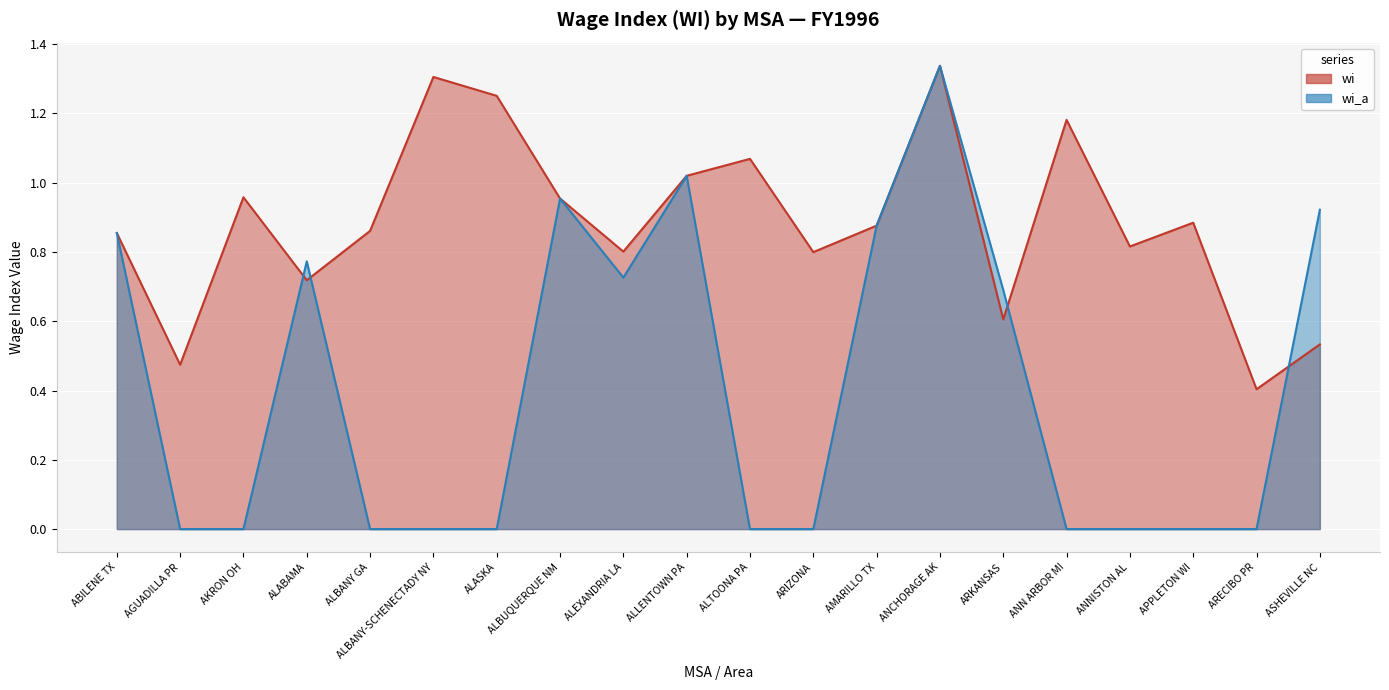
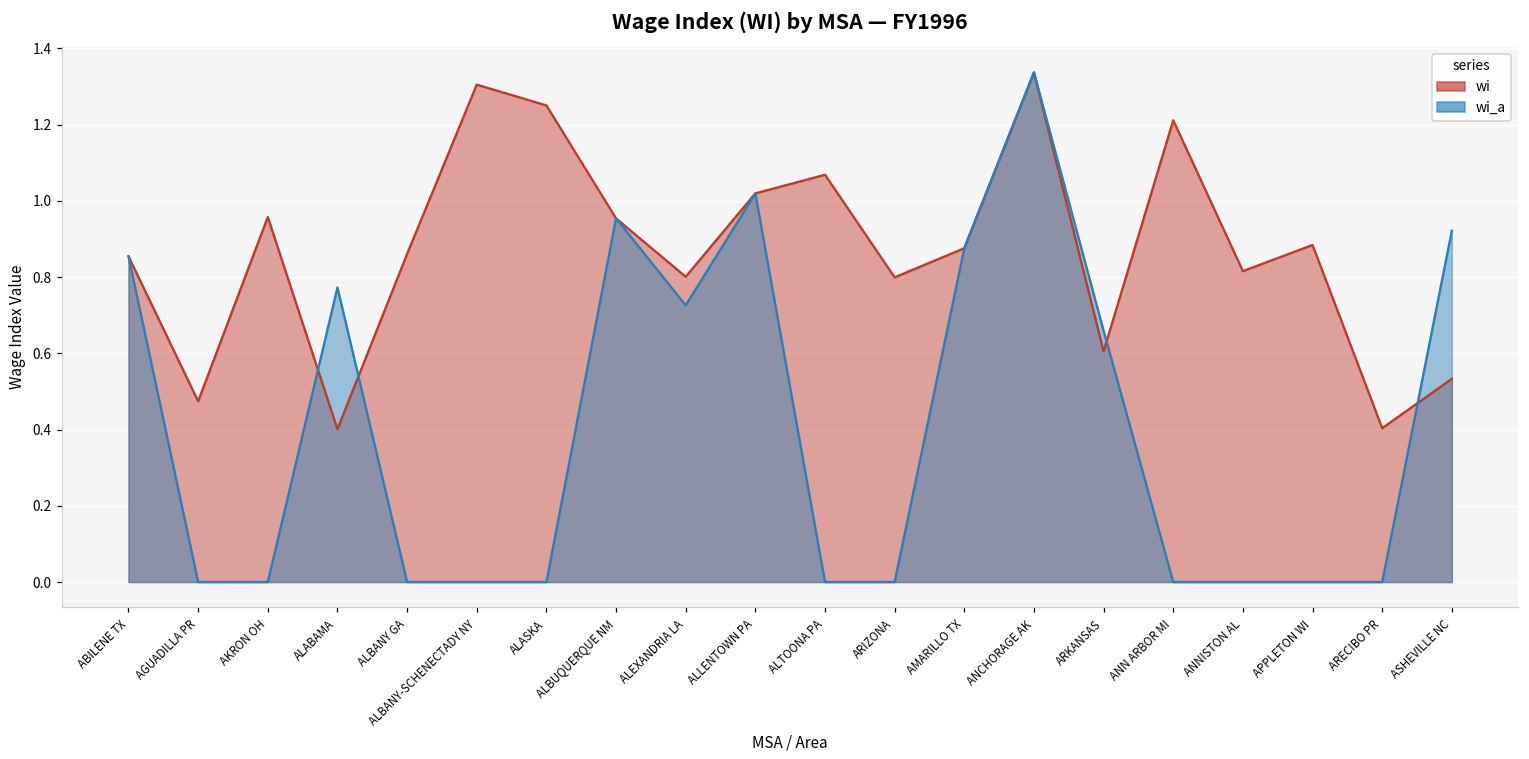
  {
    "wi": {
      "AGUADILLA PR": 0.47,
      "AKRON OH": 0.96,
-     "ALABAMA": 0.72,
+     "ALABAMA": 0.40,
      "ALBANY GA": 0.86,
      "ALBANY-SCHENECTADY NY": 1.31,
      "ALASKA": 1.25,
      "ALEXANDRIA LA": 0.80,
      "ALTOONA PA": 1.07,
      "ARIZONA": 0.80,
      "ARKANSAS": 0.61,
-     "ANN ARBOR MI": 1.18,
+     "ANN ARBOR MI": 1.21,
      "ANNISTON AL": 0.82,
      "APPLETON WI": 0.88,
      "ARECIBO PR": 0.40,
      "ASHEVILLE NC": 0.53
    },
    "wi_a": {
      "AGUADILLA PR": 0.00,
      "AKRON OH": 0.00,
      "ALABAMA": 0.77,
      "ALBANY GA": 0.00,
      "ALBANY-SCHENECTADY NY": 0.00,
      "ALASKA": 0.00,
      "ALEXANDRIA LA": 0.73,
      "ALTOONA PA": 0.00,
      "ARIZONA": 0.00,
-     "ARKANSAS": 0.69,
+     "ARKANSAS": 0.66,
      "ANN ARBOR MI": 0.00,
      "ANNISTON AL": 0.00,
      "APPLETON WI": 0.00,
      "ARECIBO PR": 0.00,
      "ASHEVILLE NC": 0.92
    }
  }
